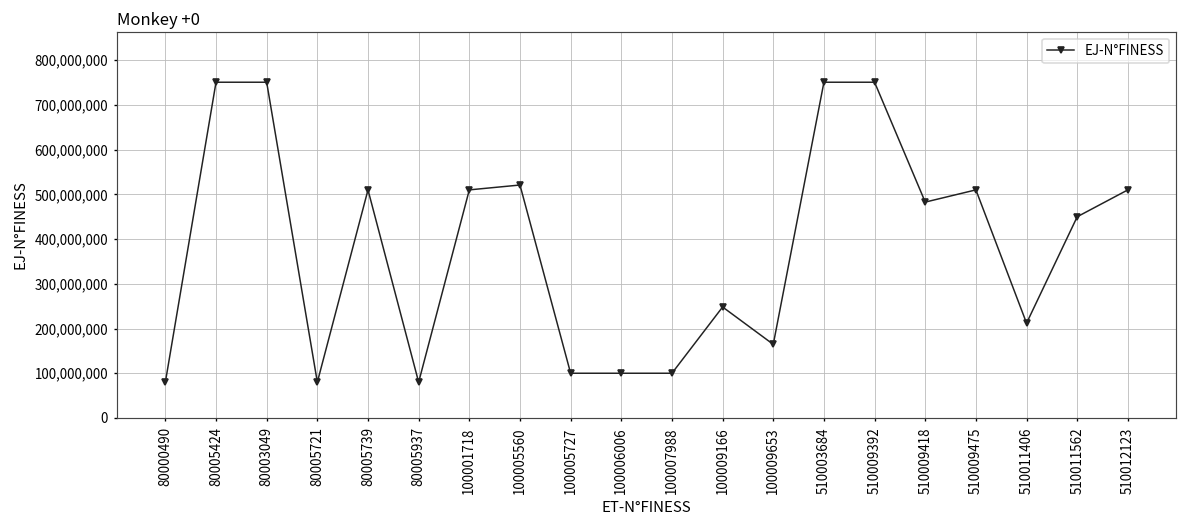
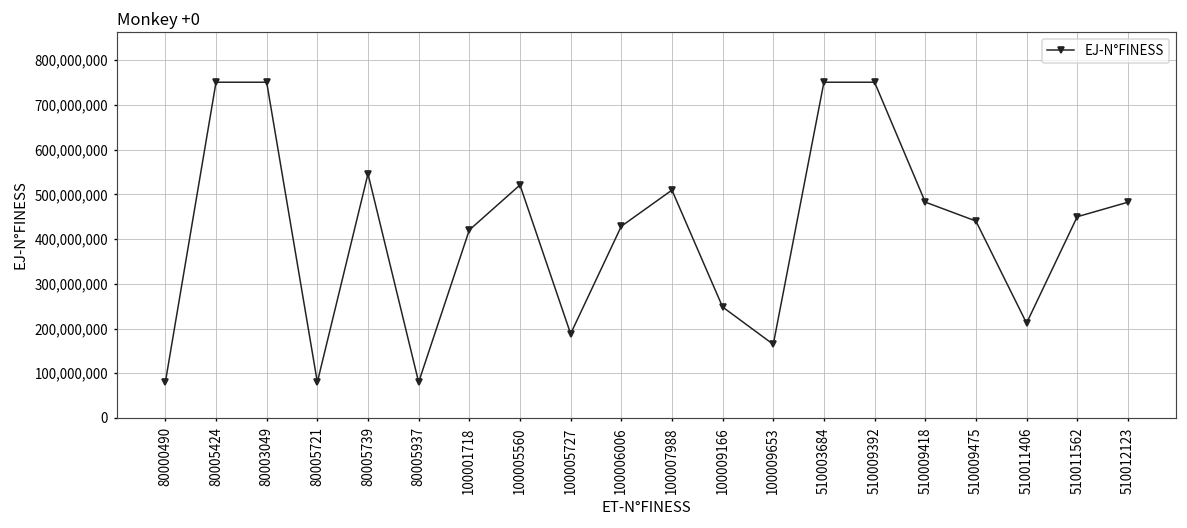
  {
    "80000490": "80,000,000",
    "80005424": "750,000,000",
    "80003049": "750,000,000",
    "80005721": "80,000,000",
-   "80005739": "510,000,000",
+   "80005739": "550,000,000",
    "80005937": "80,000,000",
-   "100001718": "510,000,000",
+   "100001718": "420,000,000",
    "100005560": "520,000,000",
-   "100005727": "100,000,000",
-   "100006006": "100,000,000",
-   "100007988": "100,000,000",
+   "100005727": "190,000,000",
+   "100006006": "430,000,000",
+   "100007988": "510,000,000",
    "100009166": "250,000,000",
    "100009653": "160,000,000",
    "510003684": "750,000,000",
    "510009392": "750,000,000",
    "510009418": "480,000,000",
-   "510009475": "510,000,000",
+   "510009475": "440,000,000",
    "510011406": "210,000,000",
    "510011562": "450,000,000",
-   "510012123": "510,000,000"
+   "510012123": "480,000,000"
  }
